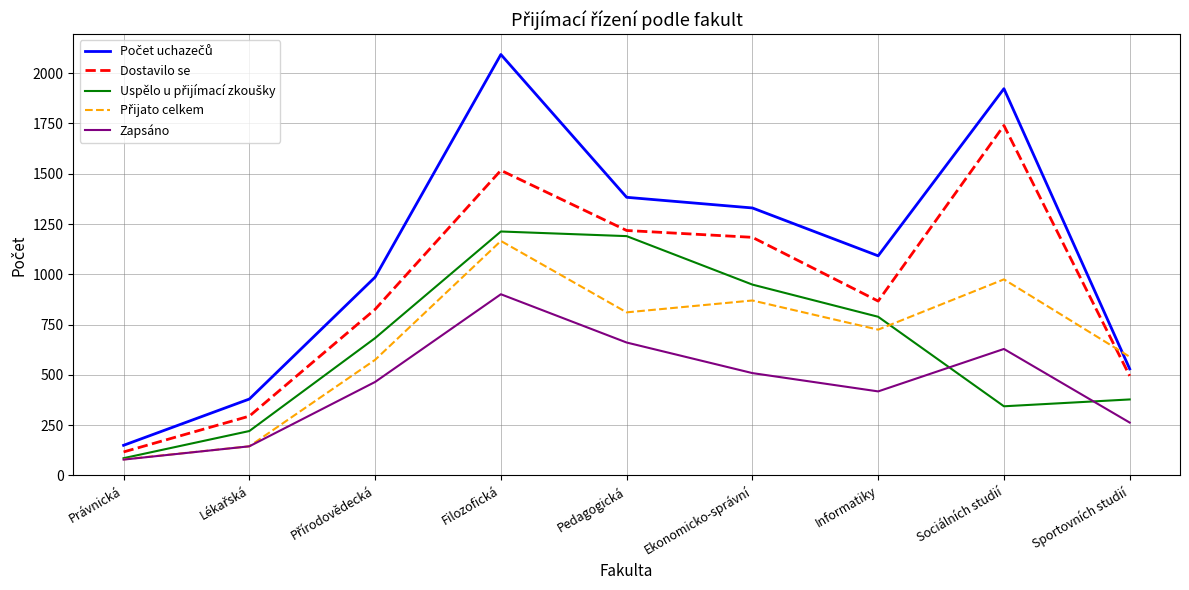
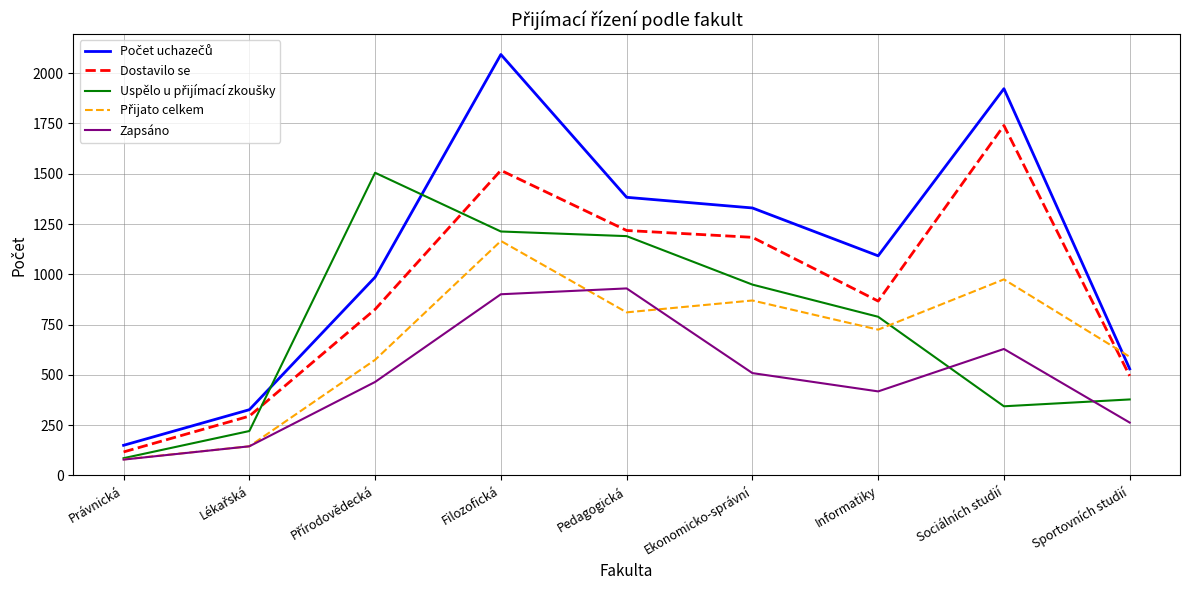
  {
    "Počet uchazečů": {
      "Právnická": 150,
-     "Lékařská": 380,
+     "Lékařská": 330,
      "Přírodovědecká": 990,
      "Filozofická": 2090,
      "Pedagogická": 1380,
      "Ekonomicko-správní": 1330,
      "Informatiky": 1090,
      "Sociálních studií": 1920,
      "Sportovních studií": 530
    },
    "Dostavilo se": {
      "Právnická": 120,
      "Lékařská": 300,
      "Přírodovědecká": 830,
      "Filozofická": 1520,
      "Pedagogická": 1220,
      "Ekonomicko-správní": 1180,
      "Informatiky": 870,
      "Sociálních studií": 1740,
      "Sportovních studií": 500
    },
    "Uspělo u přijímací zkoušky": {
      "Lékařská": 220,
-     "Přírodovědecká": 680,
+     "Přírodovědecká": 1510,
      "Filozofická": 1210,
      "Pedagogická": 1190,
      "Ekonomicko-správní": 950,
      "Informatiky": 790,
      "Sociálních studií": 340,
      "Sportovních studií": 380
    },
    "Přijato celkem": {
      "Přírodovědecká": 580,
      "Filozofická": 1170,
      "Pedagogická": 810,
      "Ekonomicko-správní": 870,
      "Informatiky": 730,
      "Sociálních studií": 980,
      "Sportovních studií": 590
    },
    "Zapsáno": {
      "Přírodovědecká": 470,
      "Filozofická": 900,
-     "Pedagogická": 660,
+     "Pedagogická": 930,
      "Ekonomicko-správní": 510,
      "Informatiky": 420,
      "Sociálních studií": 630,
      "Sportovních studií": 260
    }
  }
